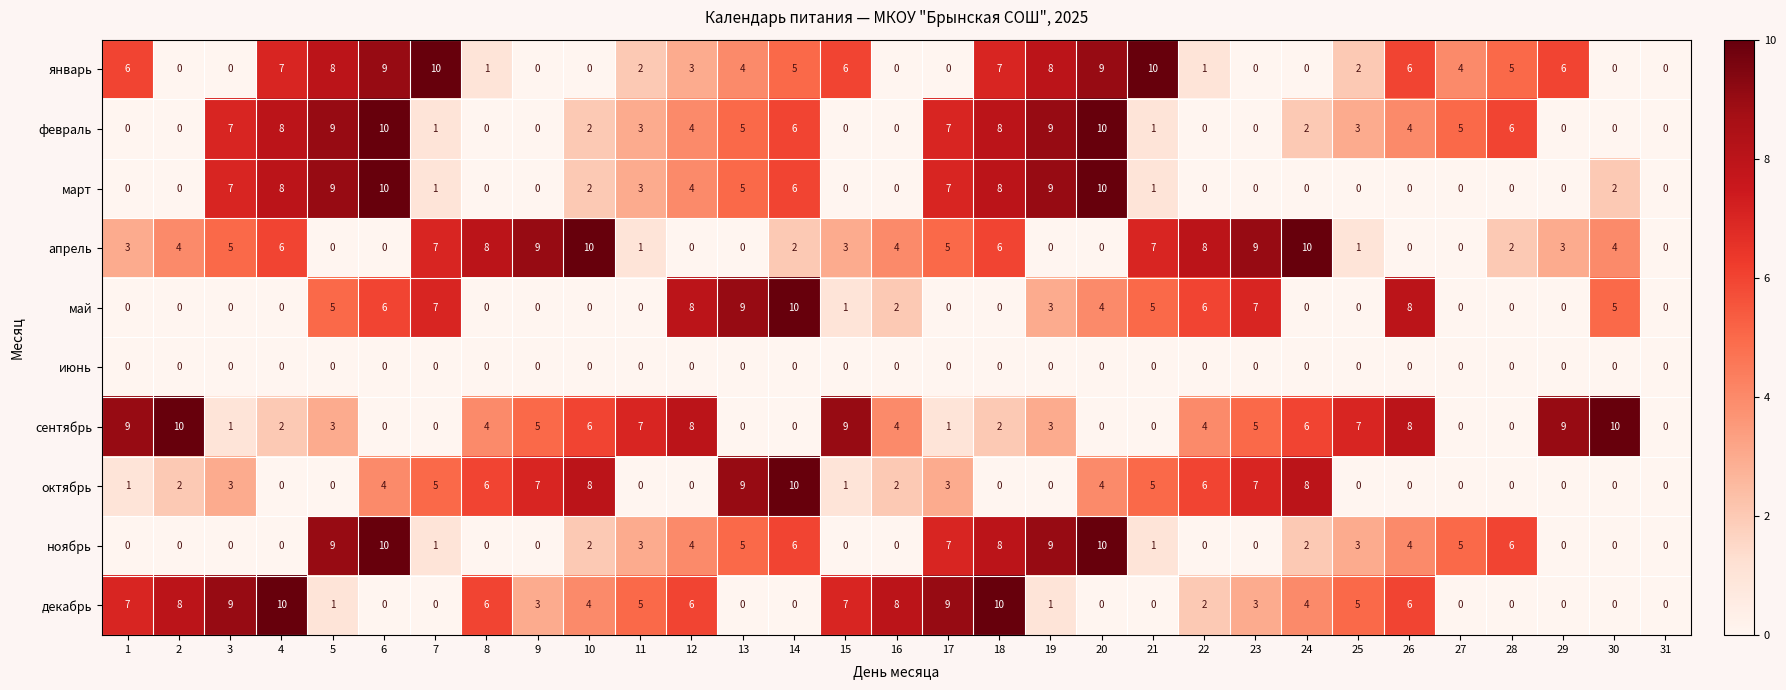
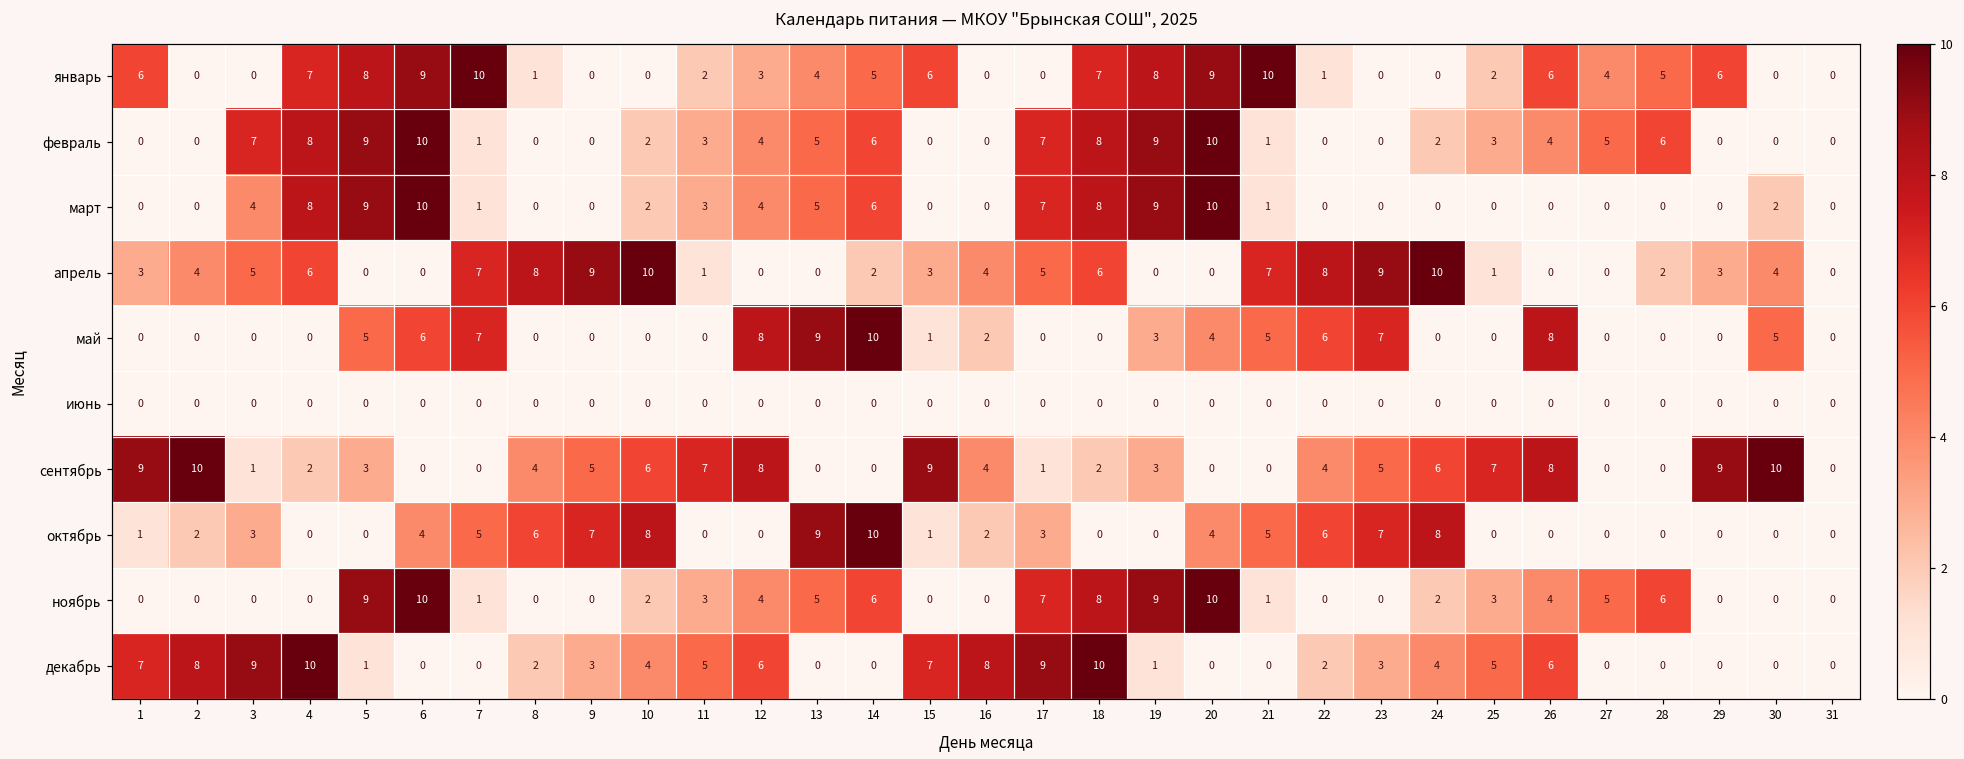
  {
    "март": {
      "1": 0,
      "2": 0,
-     "3": 7,
+     "3": 4,
      "4": 8,
      "5": 9,
      "6": 10,
      "7": 1,
      "8": 0,
      "9": 0,
      "10": 2,
      "11": 3,
      "12": 4,
      "13": 5,
      "14": 6,
      "15": 0,
      "16": 0,
      "17": 7,
      "18": 8,
      "19": 9,
      "20": 10,
      "21": 1,
      "22": 0,
      "23": 0,
      "24": 0,
      "25": 0,
      "26": 0,
      "27": 0,
      "28": 0,
      "29": 0,
      "30": 2,
      "31": 0
    },
    "декабрь": {
      "1": 7,
      "2": 8,
      "3": 9,
      "4": 10,
      "5": 1,
      "6": 0,
      "7": 0,
-     "8": 6,
+     "8": 2,
      "9": 3,
      "10": 4,
      "11": 5,
      "12": 6,
      "13": 0,
      "14": 0,
      "15": 7,
      "16": 8,
      "17": 9,
      "18": 10,
      "19": 1,
      "20": 0,
      "21": 0,
      "22": 2,
      "23": 3,
      "24": 4,
      "25": 5,
      "26": 6,
      "27": 0,
      "28": 0,
      "29": 0,
      "30": 0,
      "31": 0
    }
  }
